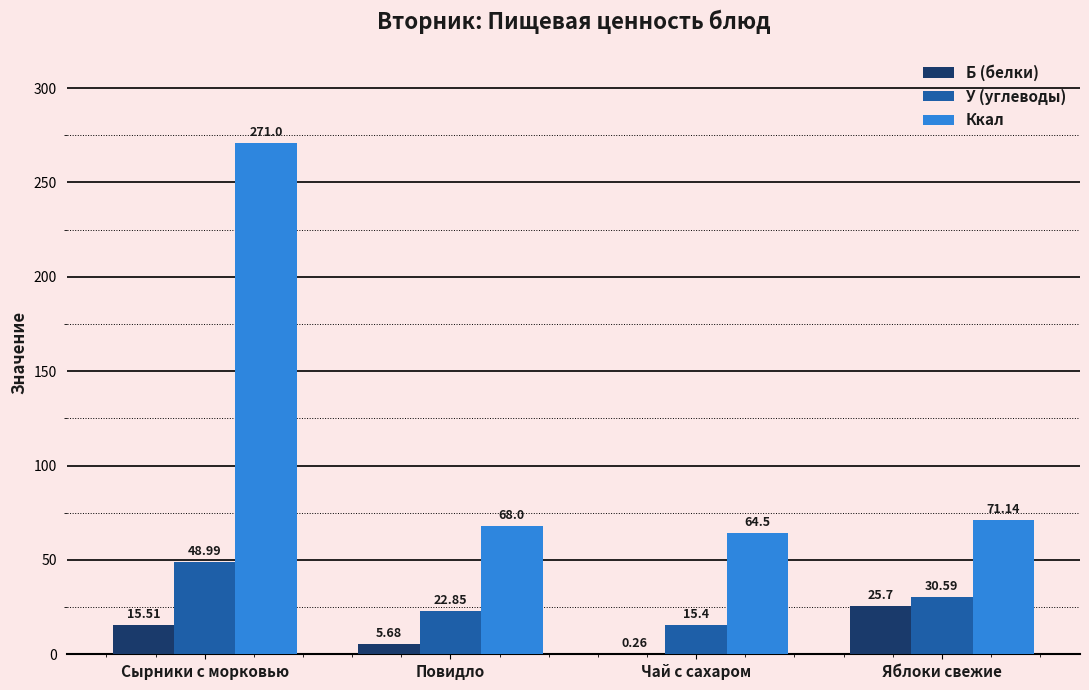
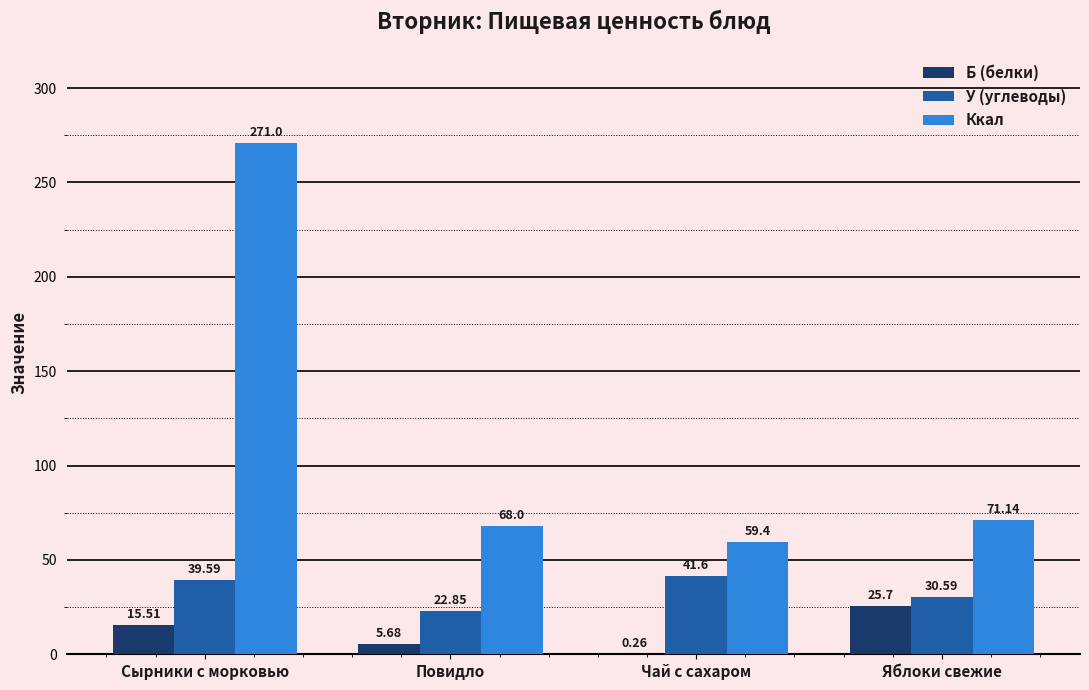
  {
    "Б (белки)": {
      "Сырники с морковью": 15.51,
      "Повидло": 5.68,
      "Чай с сахаром": 0.26,
      "Яблоки свежие": 25.7
    },
    "У (углеводы)": {
-     "Сырники с морковью": 48.99,
+     "Сырники с морковью": 39.59,
      "Повидло": 22.85,
-     "Чай с сахаром": 15.4,
+     "Чай с сахаром": 41.6,
      "Яблоки свежие": 30.59
    },
    "Ккал": {
      "Сырники с морковью": 271.0,
      "Повидло": 68.0,
-     "Чай с сахаром": 64.5,
+     "Чай с сахаром": 59.4,
      "Яблоки свежие": 71.14
    }
  }
